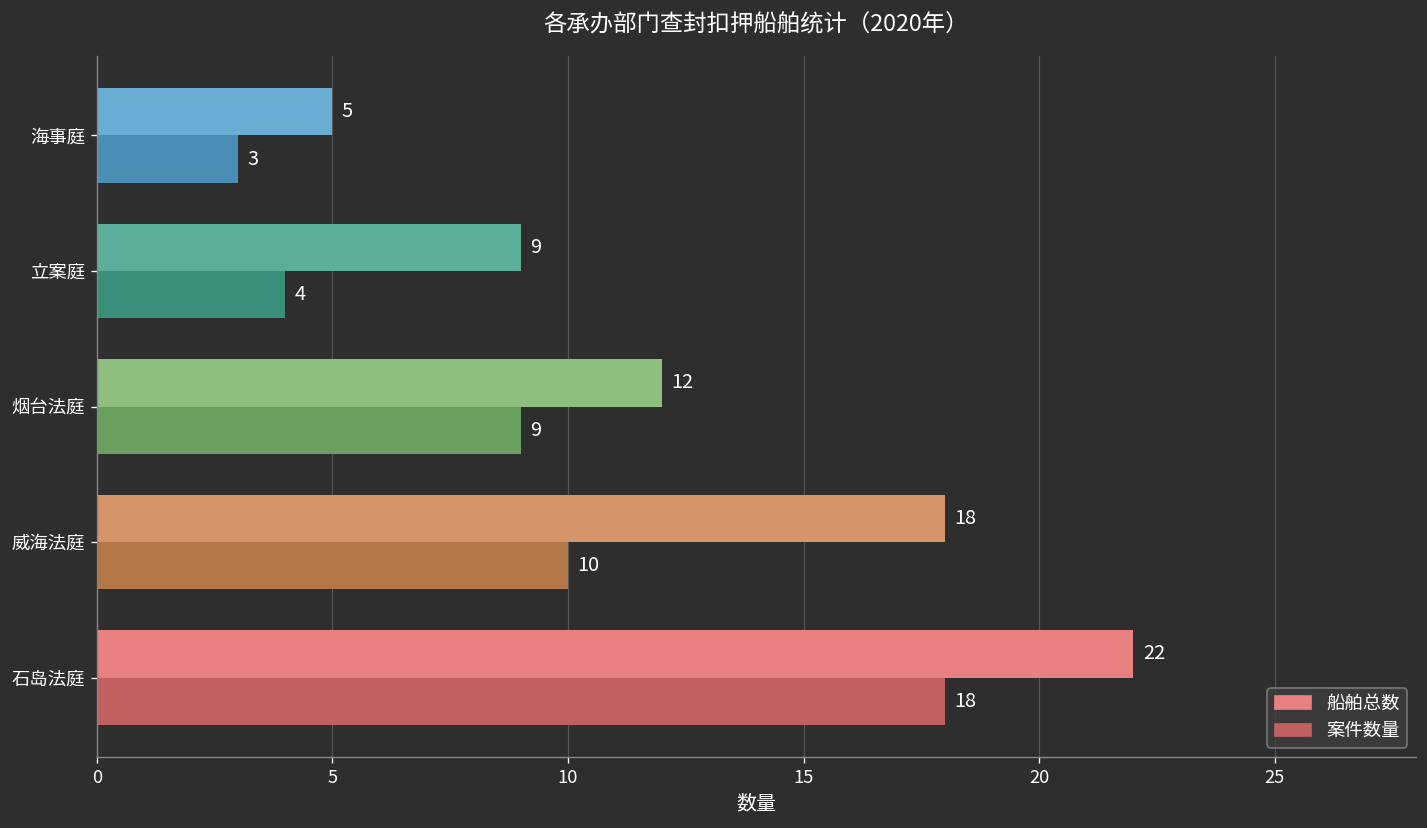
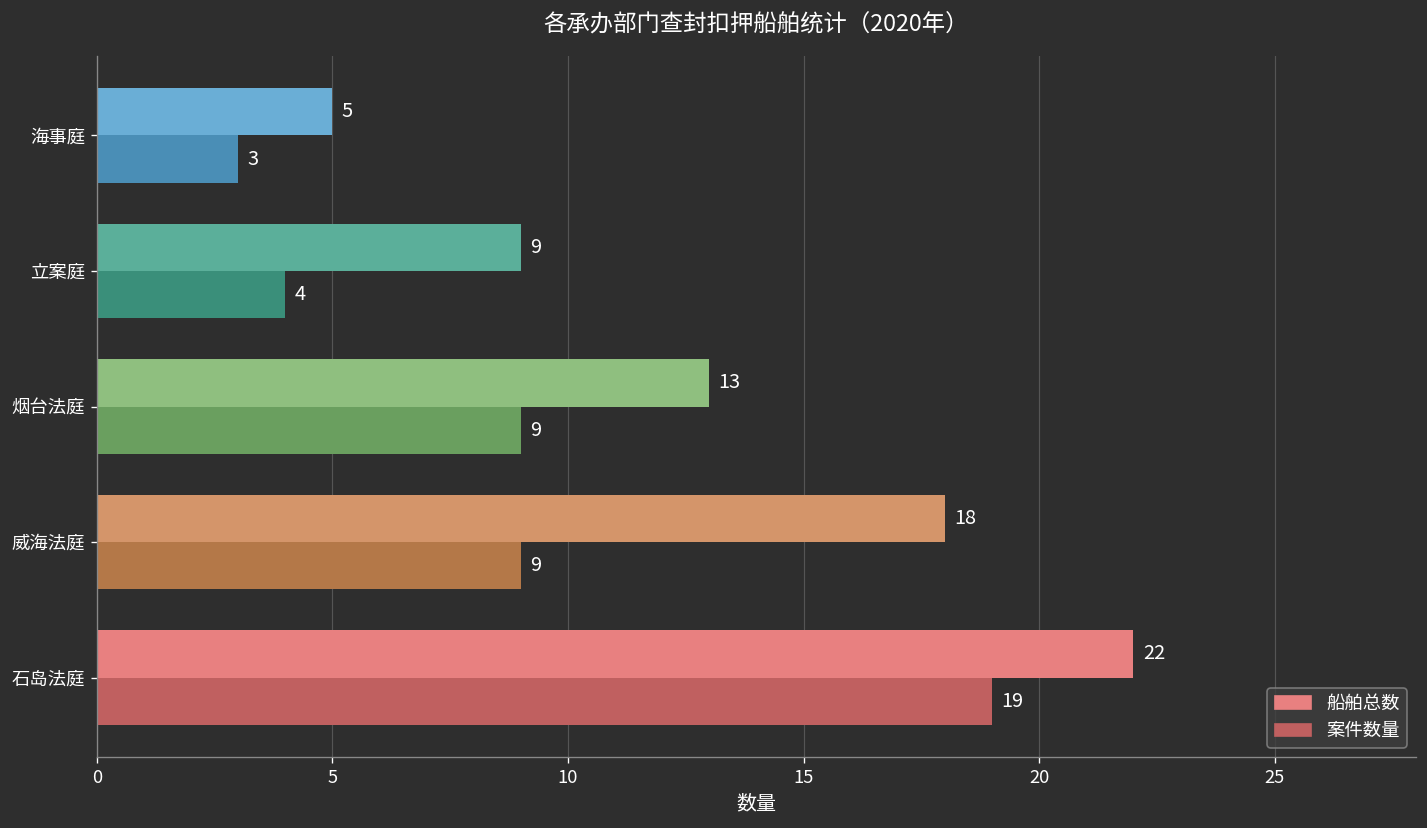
  {
    "船舶总数": {
      "海事庭": 5,
      "立案庭": 9,
-     "烟台法庭": 12,
+     "烟台法庭": 13,
      "威海法庭": 18,
      "石岛法庭": 22
    },
    "案件数量": {
      "海事庭": 3,
      "立案庭": 4,
      "烟台法庭": 9,
-     "威海法庭": 10,
-     "石岛法庭": 18
+     "威海法庭": 9,
+     "石岛法庭": 19
    }
  }
